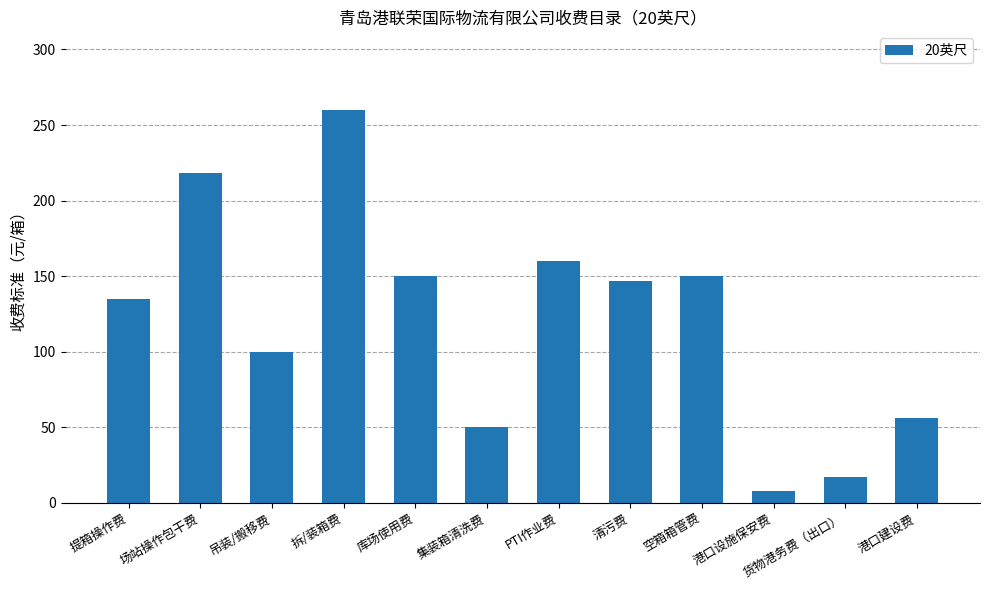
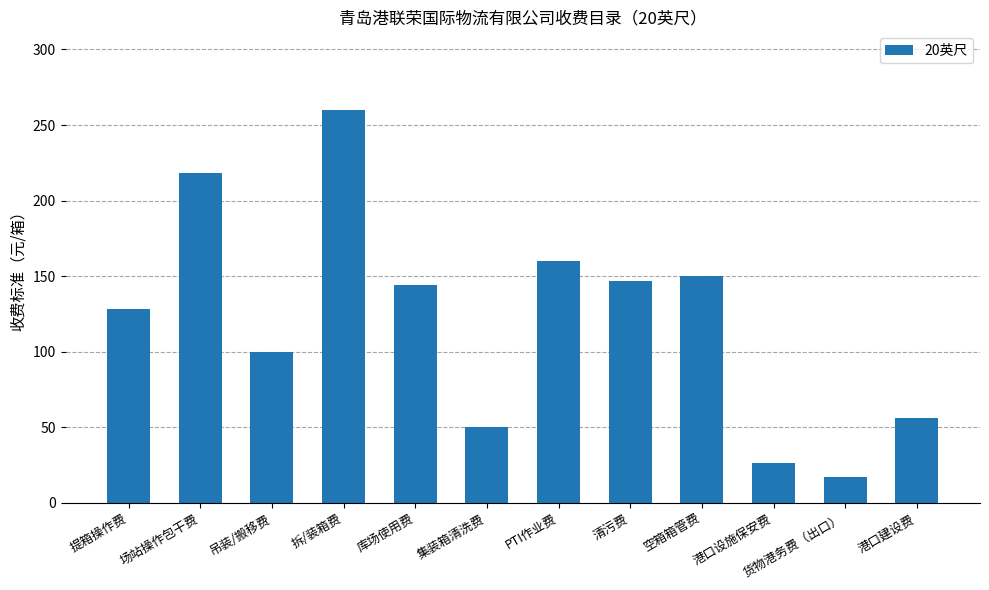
  {
-   "提箱操作费": 135,
+   "提箱操作费": 128,
    "场站操作包干费": 218,
    "吊装/搬移费": 100,
    "拆/装箱费": 260,
-   "库场使用费": 150,
+   "库场使用费": 144,
    "集装箱清洗费": 50,
    "PTI作业费": 160,
    "清污费": 147,
    "空箱箱管费": 150,
-   "港口设施保安费": 8,
+   "港口设施保安费": 26,
    "货物港务费（出口）": 17,
    "港口建设费": 56
  }
